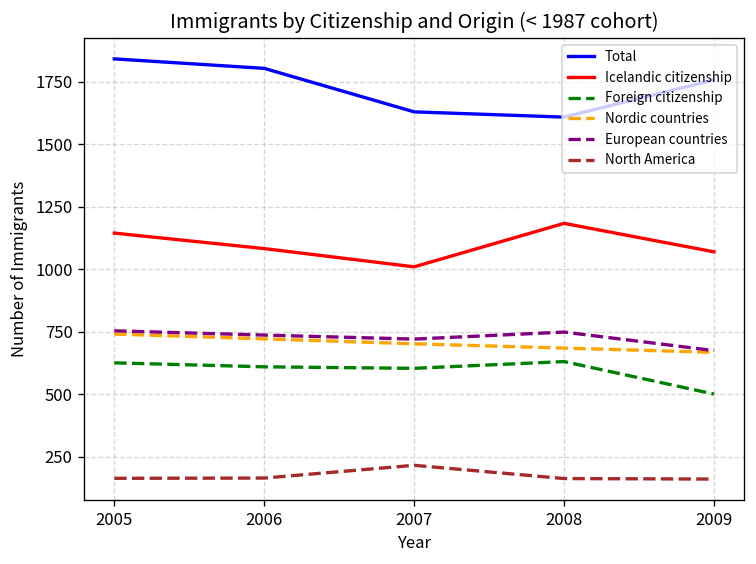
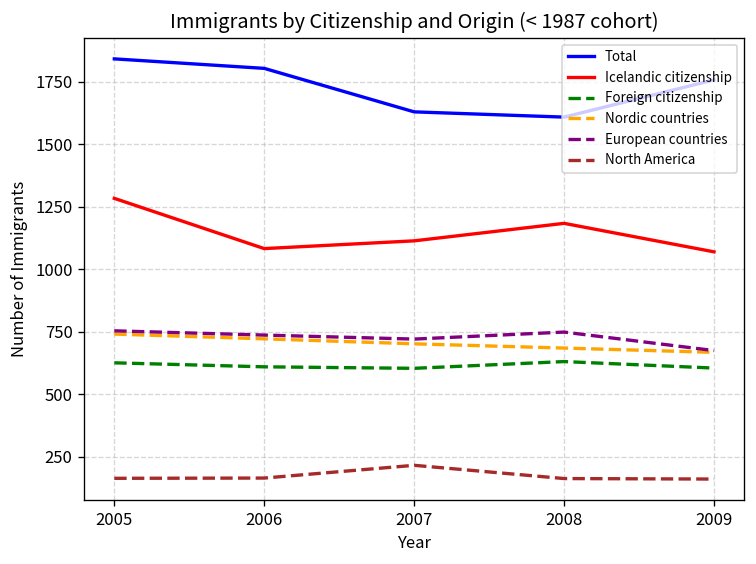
  {
    "Total": {
      "2005": 1840,
      "2006": 1800,
      "2007": 1630
    },
    "Icelandic citizenship": {
-     "2005": 1150,
+     "2005": 1280,
      "2006": 1080,
-     "2007": 1010,
+     "2007": 1110,
      "2008": 1180,
      "2009": 1070
    },
    "Foreign citizenship": {
      "2005": 630,
      "2006": 610,
      "2007": 600,
      "2008": 630,
-     "2009": 500
+     "2009": 610
    },
    "Nordic countries": {
      "2005": 740,
      "2006": 720,
      "2007": 700,
      "2008": 690
    },
    "European countries": {
      "2005": 750,
      "2006": 740,
      "2007": 720,
      "2008": 750
    },
    "North America": {
      "2005": 160,
      "2006": 170,
      "2007": 220,
      "2008": 160,
      "2009": 160
    }
  }
